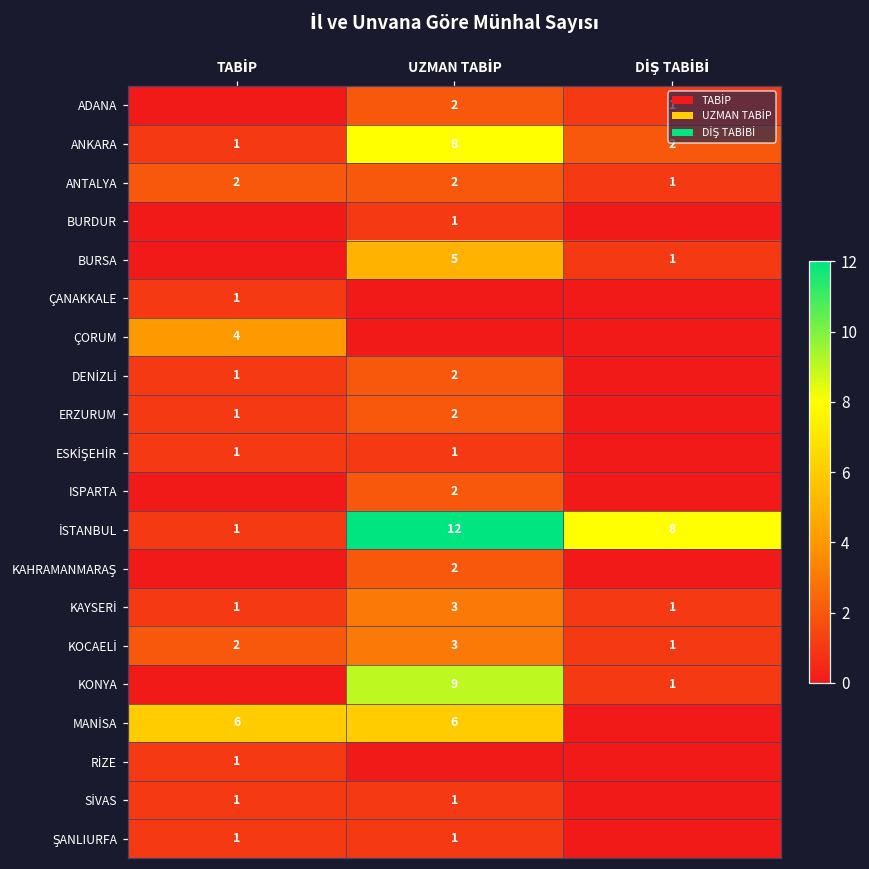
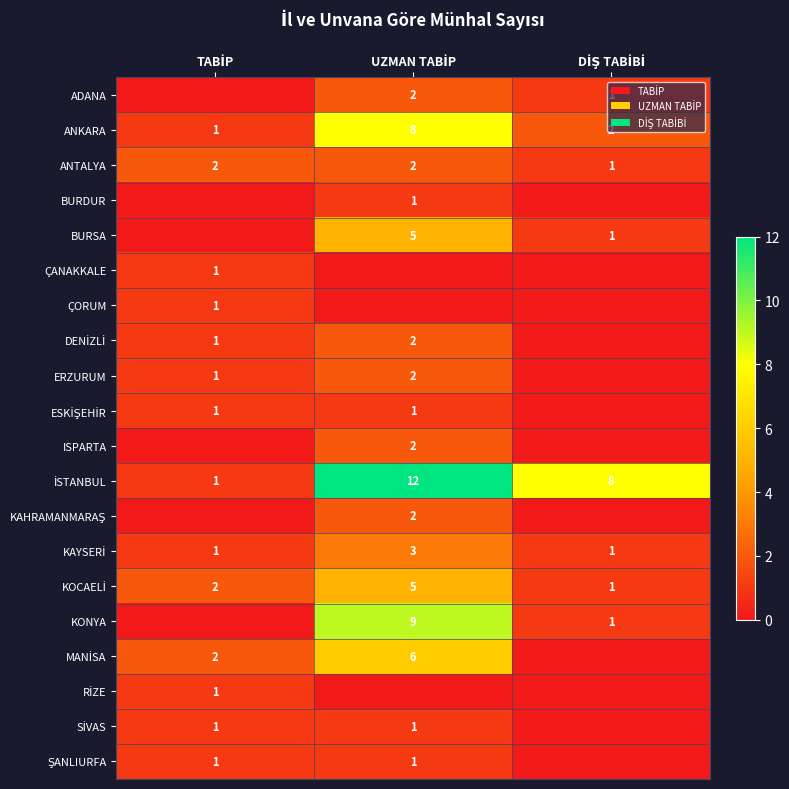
  {
    "ADANA": {
      "UZMAN TABİP": 2
    },
    "ANKARA": {
      "TABİP": 1,
      "UZMAN TABİP": 8
    },
    "ANTALYA": {
      "TABİP": 2,
      "UZMAN TABİP": 2,
      "DİŞ TABİBİ": 1
    },
    "BURDUR": {
      "UZMAN TABİP": 1
    },
    "BURSA": {
      "UZMAN TABİP": 5,
      "DİŞ TABİBİ": 1
    },
    "ÇANAKKALE": {
      "TABİP": 1
    },
    "ÇORUM": {
-     "TABİP": 4
+     "TABİP": 1
    },
    "DENİZLİ": {
      "TABİP": 1,
      "UZMAN TABİP": 2
    },
    "ERZURUM": {
      "TABİP": 1,
      "UZMAN TABİP": 2
    },
    "ESKİŞEHİR": {
      "TABİP": 1,
      "UZMAN TABİP": 1
    },
    "ISPARTA": {
      "UZMAN TABİP": 2
    },
    "İSTANBUL": {
      "TABİP": 1,
      "UZMAN TABİP": 12,
      "DİŞ TABİBİ": 8
    },
    "KAHRAMANMARAŞ": {
      "UZMAN TABİP": 2
    },
    "KAYSERİ": {
      "TABİP": 1,
      "UZMAN TABİP": 3,
      "DİŞ TABİBİ": 1
    },
    "KOCAELİ": {
      "TABİP": 2,
-     "UZMAN TABİP": 3,
+     "UZMAN TABİP": 5,
      "DİŞ TABİBİ": 1
    },
    "KONYA": {
      "UZMAN TABİP": 9,
      "DİŞ TABİBİ": 1
    },
    "MANİSA": {
-     "TABİP": 6,
+     "TABİP": 2,
      "UZMAN TABİP": 6
    },
    "RİZE": {
      "TABİP": 1
    },
    "SİVAS": {
      "TABİP": 1,
      "UZMAN TABİP": 1
    },
    "ŞANLIURFA": {
      "TABİP": 1,
      "UZMAN TABİP": 1
    }
  }
